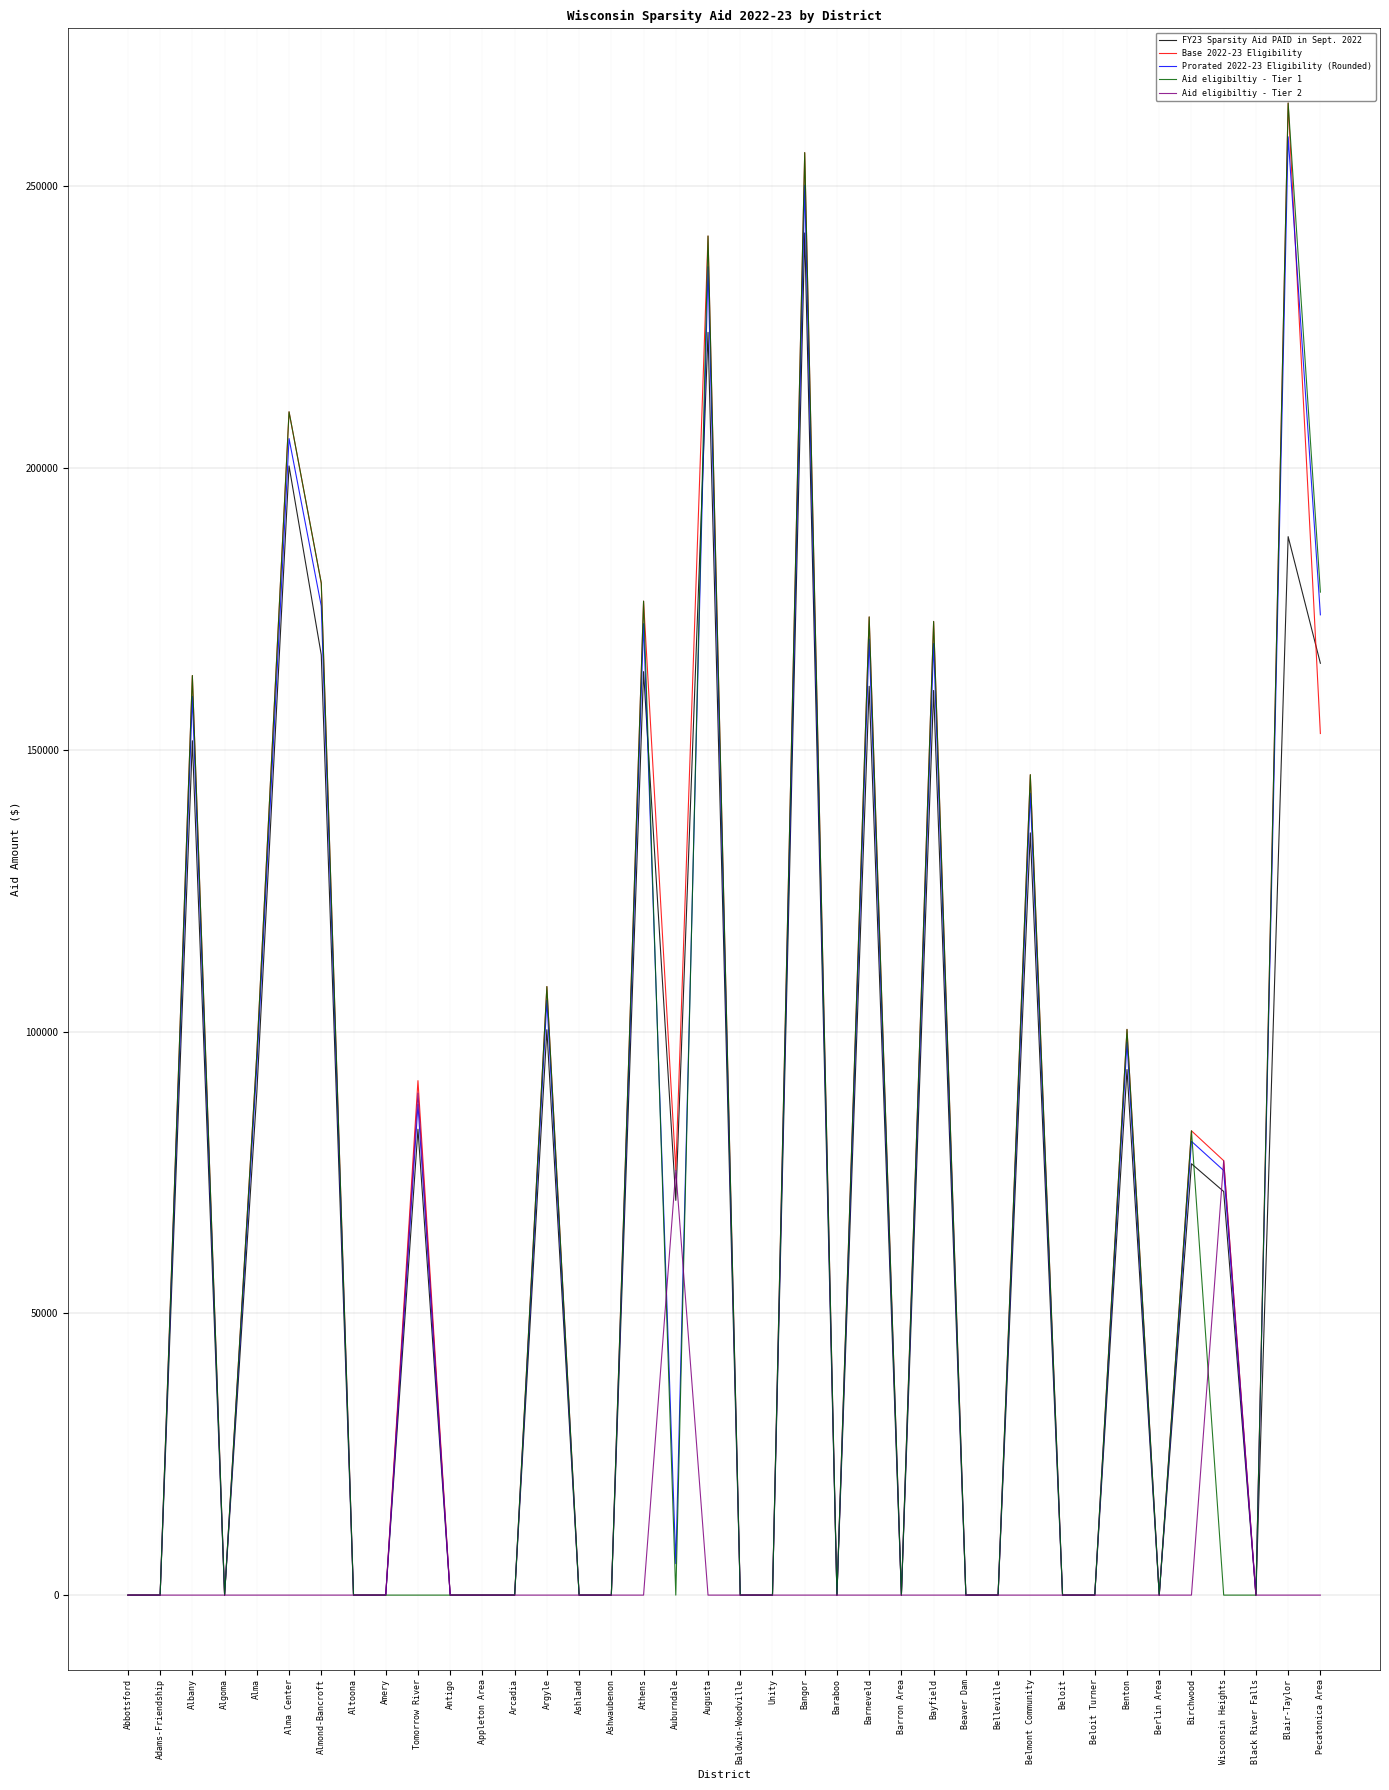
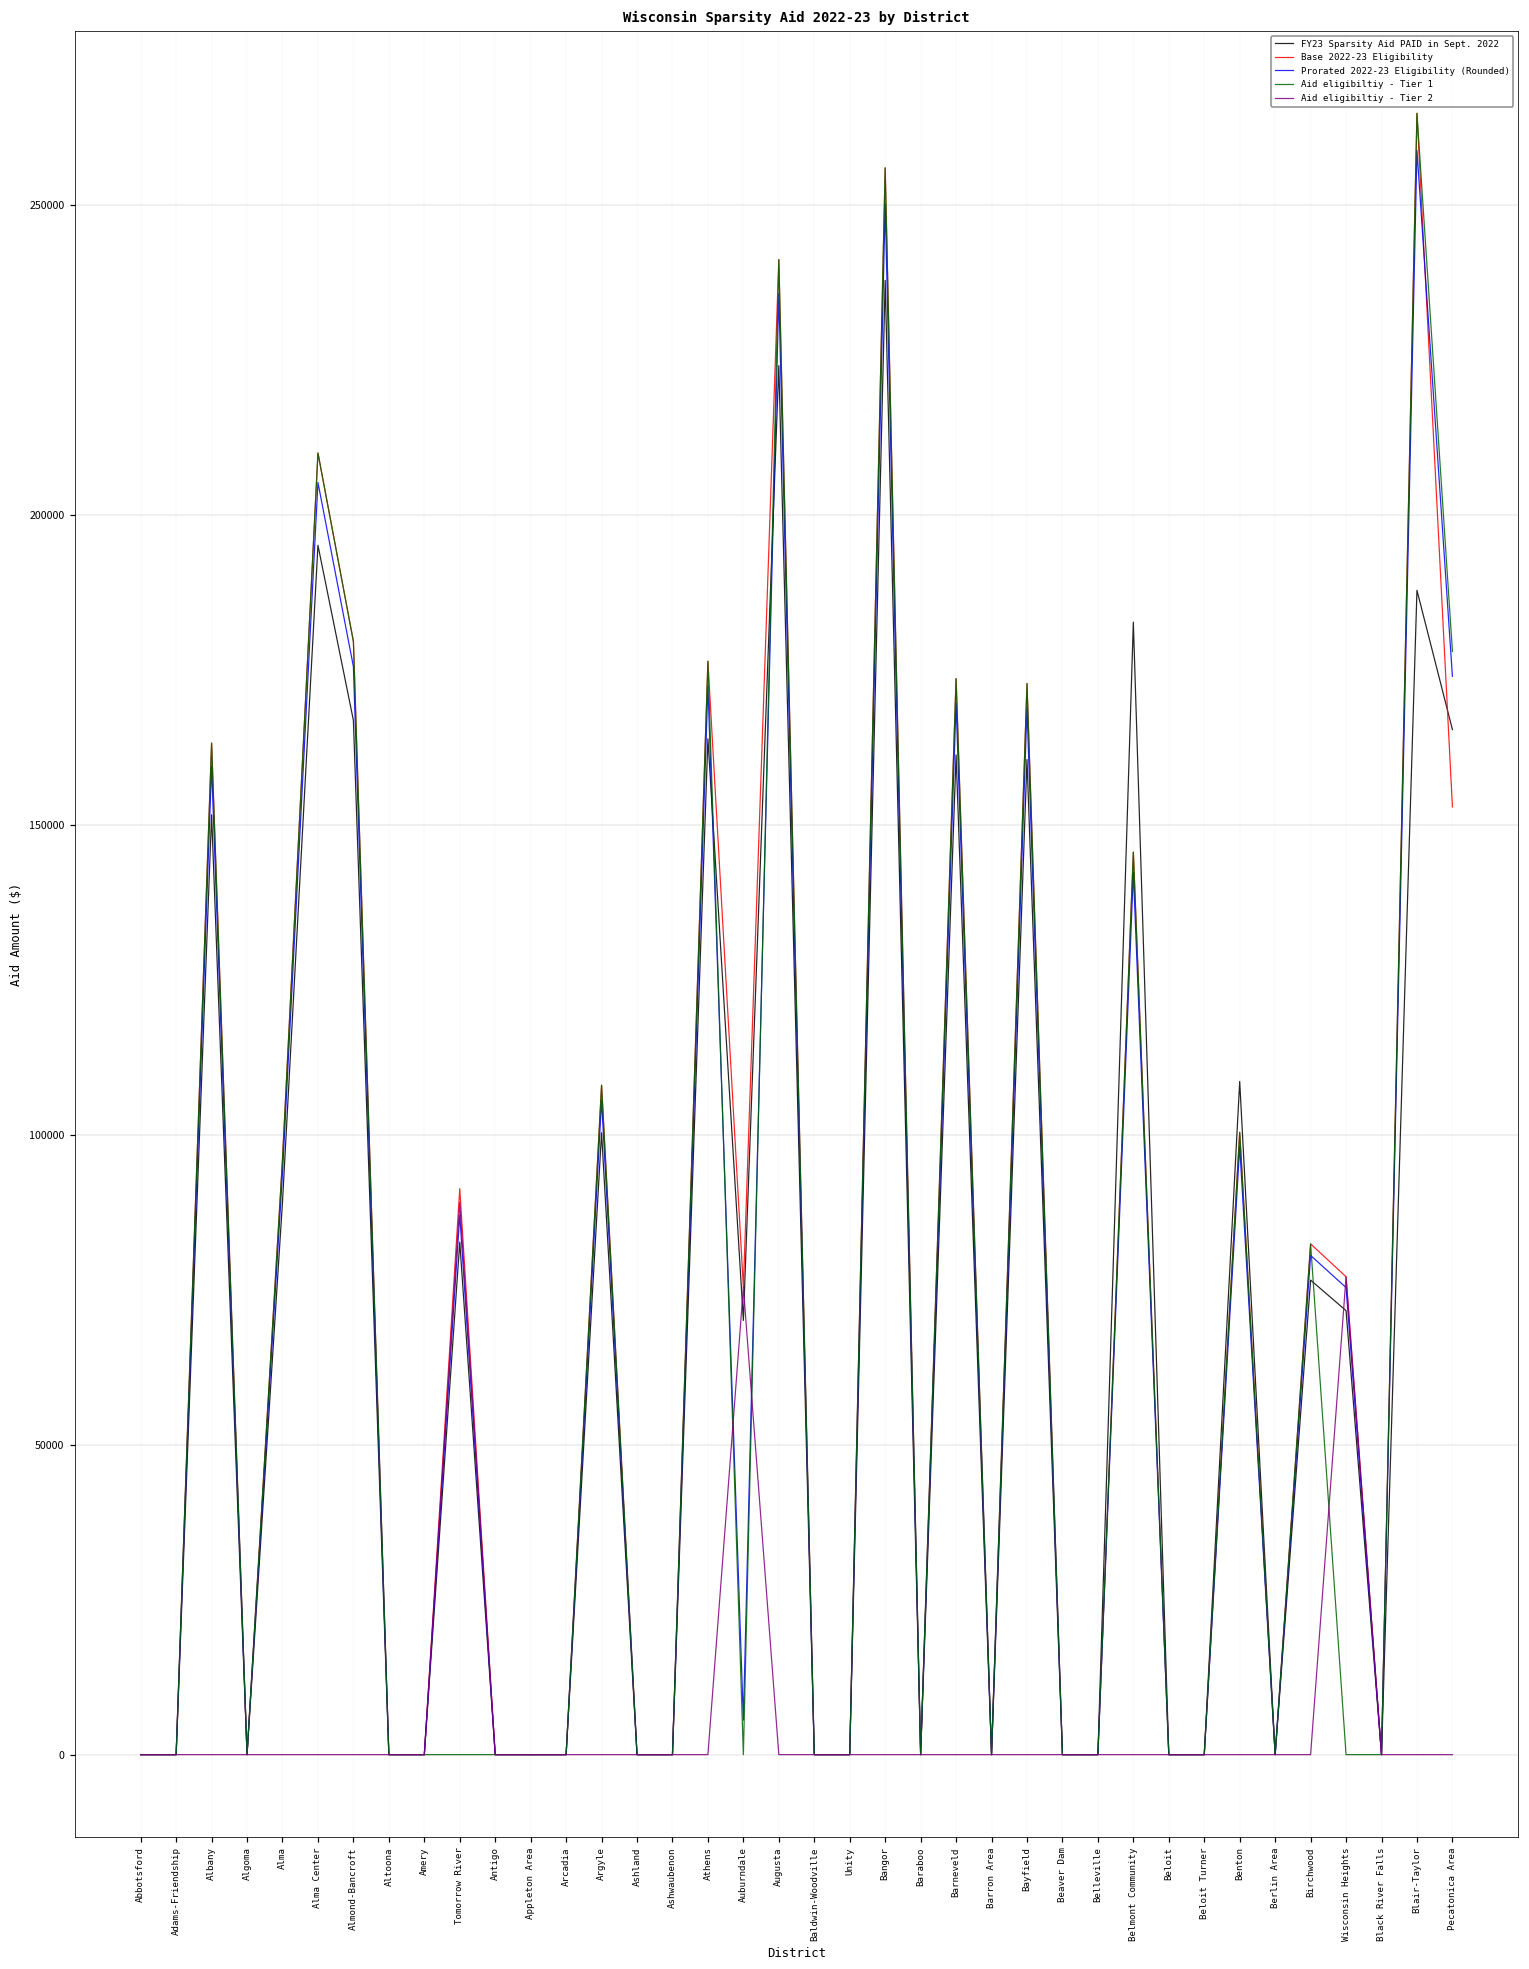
  {
    "FY23 Sparsity Aid PAID in Sept. 2022": {
      "Albany": 152000,
      "Alma": 89000,
-     "Alma Center": 200000,
+     "Alma Center": 195000,
      "Almond-Bancroft": 167000,
      "Tomorrow River": 83000,
      "Argyle": 100000,
      "Athens": 164000,
      "Auburndale": 70000,
      "Augusta": 224000,
-     "Bangor": 242000,
+     "Bangor": 238000,
      "Barneveld": 161000,
      "Bayfield": 161000,
-     "Belmont Community": 135000,
-     "Benton": 93000,
+     "Belmont Community": 183000,
+     "Benton": 109000,
      "Birchwood": 77000,
      "Wisconsin Heights": 72000,
      "Blair-Taylor": 188000,
      "Pecatonica Area": 165000
    },
    "Base 2022-23 Eligibility": {
      "Tomorrow River": 91000,
      "Pecatonica Area": 153000
    },
    "Prorated 2022-23 Eligibility (Rounded)": {
      "Albany": 160000,
      "Alma": 94000,
      "Alma Center": 205000,
      "Almond-Bancroft": 176000,
      "Tomorrow River": 87000,
      "Argyle": 106000,
      "Athens": 172000,
      "Auburndale": 6000,
      "Augusta": 236000,
      "Bangor": 250000,
      "Barneveld": 170000,
      "Bayfield": 169000,
      "Belmont Community": 142000,
      "Benton": 98000,
      "Birchwood": 81000,
      "Wisconsin Heights": 75000,
      "Blair-Taylor": 259000,
      "Pecatonica Area": 174000
    },
    "Aid eligibiltiy - Tier 1": {
      "Tomorrow River": 0,
      "Auburndale": 0,
      "Wisconsin Heights": 0,
      "Pecatonica Area": 178000
    },
    "Aid eligibiltiy - Tier 2": {
      "Albany": 0,
      "Alma": 0,
      "Alma Center": 0,
      "Almond-Bancroft": 0,
      "Tomorrow River": 89000,
      "Argyle": 0,
      "Athens": 0,
      "Augusta": 0,
      "Bangor": 0,
      "Barneveld": 0,
      "Bayfield": 0,
      "Belmont Community": 0,
      "Benton": 0,
      "Birchwood": 0,
      "Blair-Taylor": 0,
      "Pecatonica Area": 0
    }
  }
